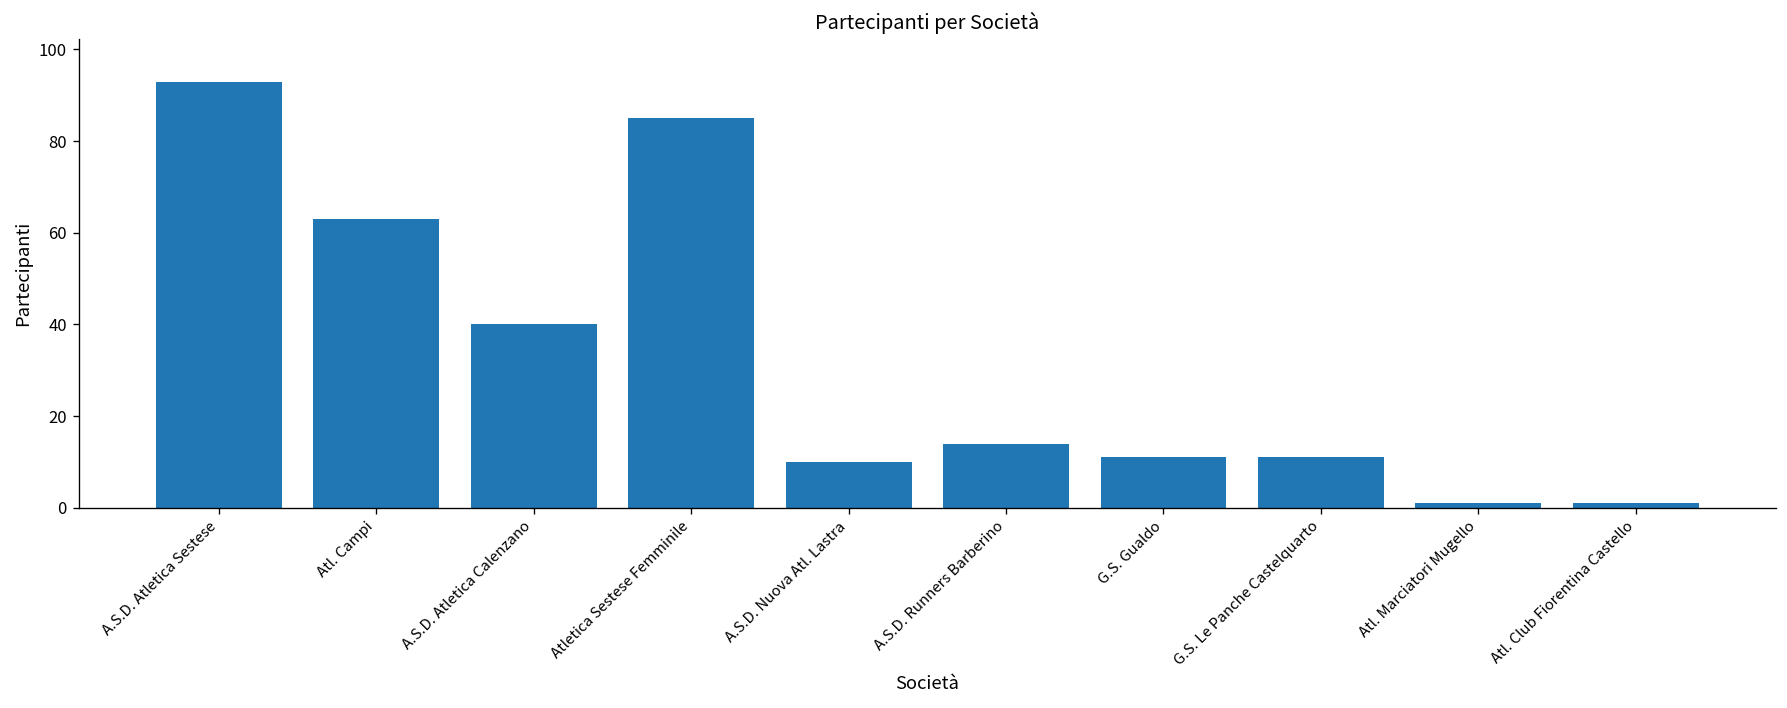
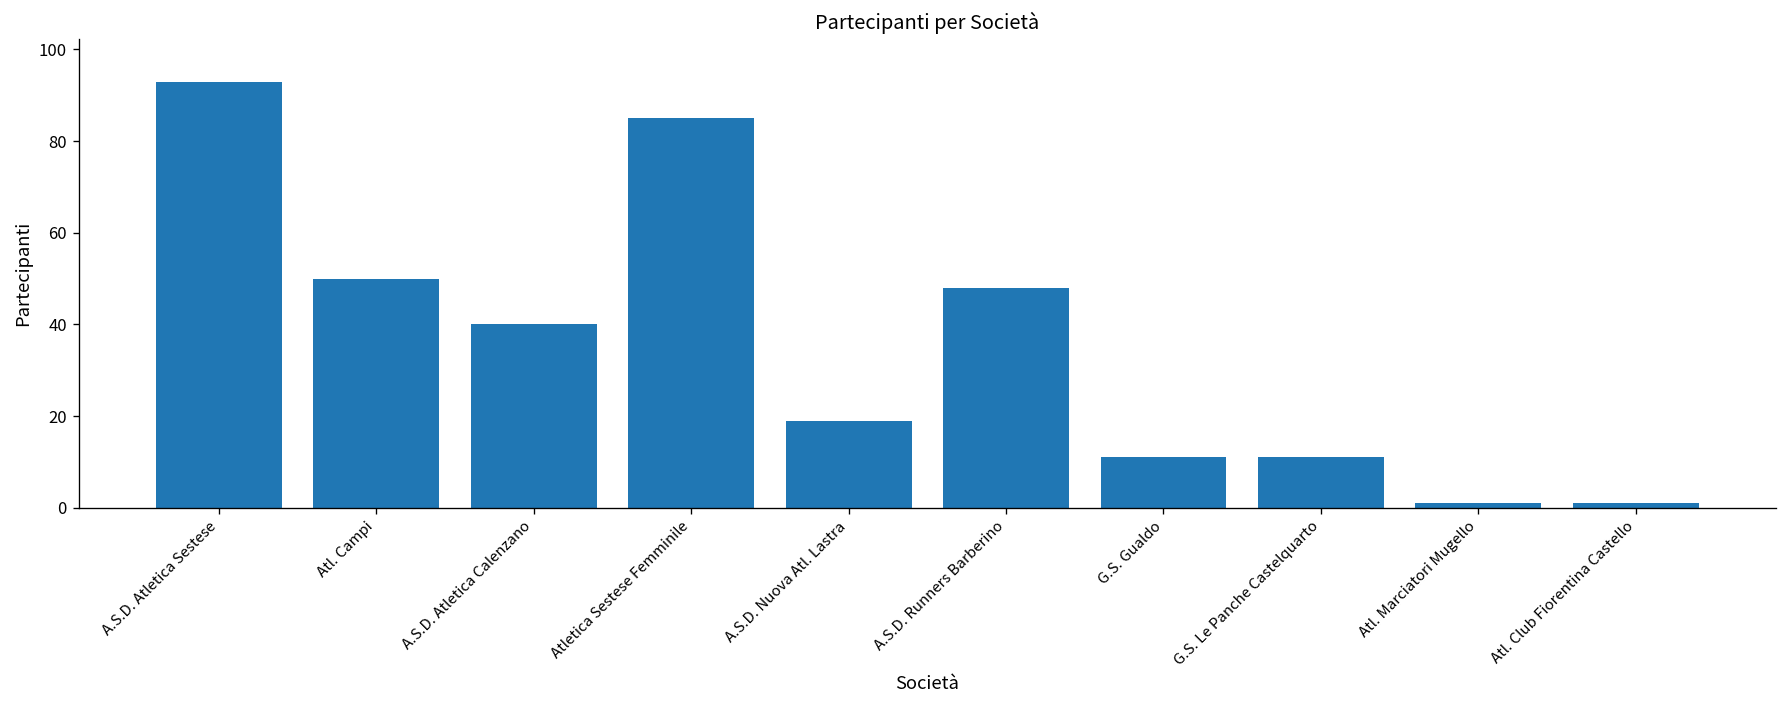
  {
    "A.S.D. Atletica Sestese": 93,
-   "Atl. Campi": 63,
+   "Atl. Campi": 50,
    "A.S.D. Atletica Calenzano": 40,
    "Atletica Sestese Femminile": 85,
-   "A.S.D. Nuova Atl. Lastra": 10,
-   "A.S.D. Runners Barberino": 14,
+   "A.S.D. Nuova Atl. Lastra": 19,
+   "A.S.D. Runners Barberino": 48,
    "G.S. Gualdo": 11,
    "G.S. Le Panche Castelquarto": 11,
    "Atl. Marciatori Mugello": 1,
    "Atl. Club Fiorentina Castello": 1
  }
